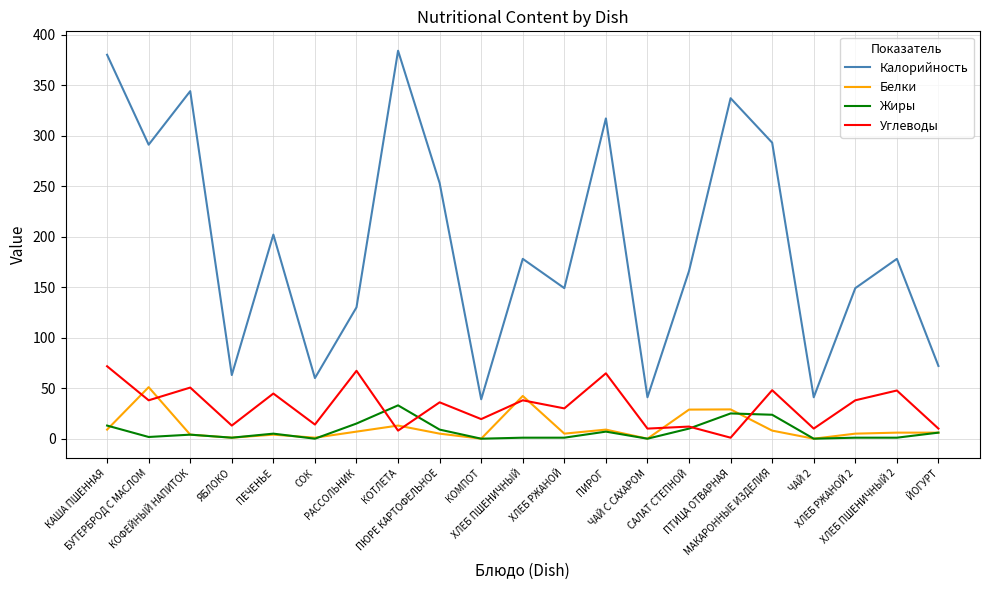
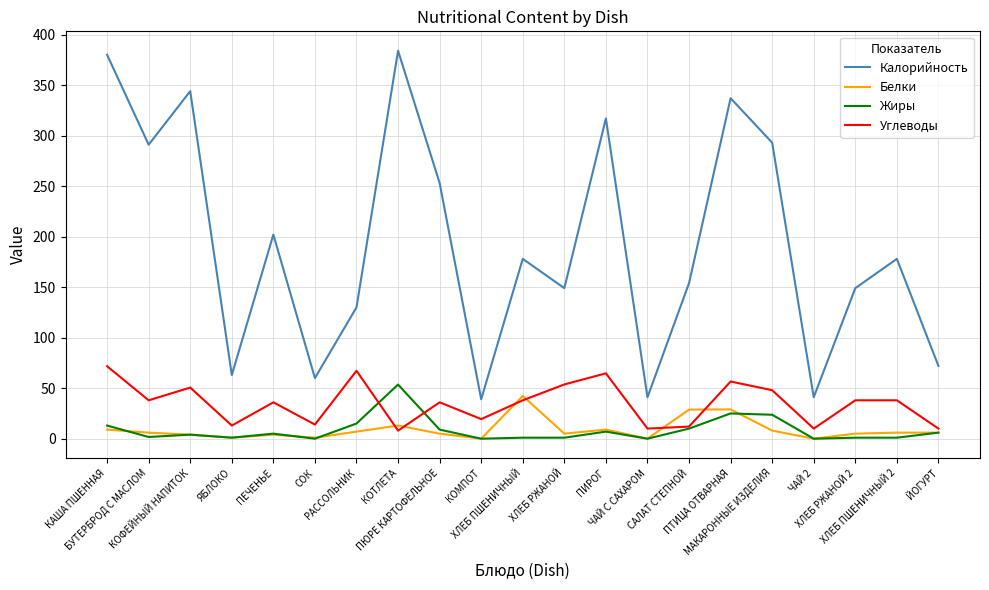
  {
    "Калорийность": {
      "КАША ПШЕННАЯ": 380,
      "БУТЕРБРОД С МАСЛОМ": 291,
      "КОФЕЙНЫЙ НАПИТОК": 344,
      "ЯБЛОКО": 63,
      "ПЕЧЕНЬЕ": 202,
      "СОК": 60,
      "РАССОЛЬНИК": 130,
      "КОТЛЕТА": 384,
      "ПЮРЕ КАРТОФЕЛЬНОЕ": 253,
      "КОМПОТ": 39,
      "ХЛЕБ ПШЕНИЧНЫЙ": 178,
      "ХЛЕБ РЖАНОЙ": 149,
      "ПИРОГ": 317,
      "ЧАЙ С САХАРОМ": 41,
-     "САЛАТ СТЕПНОЙ": 166,
+     "САЛАТ СТЕПНОЙ": 154,
      "ПТИЦА ОТВАРНАЯ": 337,
      "МАКАРОННЫЕ ИЗДЕЛИЯ": 293,
      "ЧАЙ 2": 41,
      "ХЛЕБ РЖАНОЙ 2": 149,
      "ХЛЕБ ПШЕНИЧНЫЙ 2": 178,
      "ЙОГУРТ": 72
    },
    "Белки": {
      "КАША ПШЕННАЯ": 9,
-     "БУТЕРБРОД С МАСЛОМ": 51,
+     "БУТЕРБРОД С МАСЛОМ": 6,
      "РАССОЛЬНИК": 7,
      "КОТЛЕТА": 13,
      "ПЮРЕ КАРТОФЕЛЬНОЕ": 5,
      "ХЛЕБ ПШЕНИЧНЫЙ": 42,
      "ХЛЕБ РЖАНОЙ": 5,
      "САЛАТ СТЕПНОЙ": 29,
      "ПТИЦА ОТВАРНАЯ": 29,
      "МАКАРОННЫЕ ИЗДЕЛИЯ": 8,
      "ХЛЕБ РЖАНОЙ 2": 5,
      "ХЛЕБ ПШЕНИЧНЫЙ 2": 6
    },
    "Жиры": {
      "КАША ПШЕННАЯ": 13,
      "БУТЕРБРОД С МАСЛОМ": 2,
      "РАССОЛЬНИК": 15,
-     "КОТЛЕТА": 33,
+     "КОТЛЕТА": 54,
      "ПЮРЕ КАРТОФЕЛЬНОЕ": 9,
      "ХЛЕБ ПШЕНИЧНЫЙ": 1,
      "ХЛЕБ РЖАНОЙ": 1,
      "ПТИЦА ОТВАРНАЯ": 25,
      "МАКАРОННЫЕ ИЗДЕЛИЯ": 24,
      "ХЛЕБ РЖАНОЙ 2": 1,
      "ХЛЕБ ПШЕНИЧНЫЙ 2": 1
    },
    "Углеводы": {
      "КАША ПШЕННАЯ": 72,
      "БУТЕРБРОД С МАСЛОМ": 38,
      "КОФЕЙНЫЙ НАПИТОК": 51,
      "ЯБЛОКО": 13,
-     "ПЕЧЕНЬЕ": 45,
+     "ПЕЧЕНЬЕ": 36,
      "СОК": 14,
      "РАССОЛЬНИК": 67,
      "КОТЛЕТА": 8,
      "ПЮРЕ КАРТОФЕЛЬНОЕ": 36,
      "КОМПОТ": 19,
      "ХЛЕБ ПШЕНИЧНЫЙ": 38,
-     "ХЛЕБ РЖАНОЙ": 30,
+     "ХЛЕБ РЖАНОЙ": 54,
      "ПИРОГ": 65,
      "ЧАЙ С САХАРОМ": 10,
-     "ПТИЦА ОТВАРНАЯ": 1,
+     "ПТИЦА ОТВАРНАЯ": 57,
      "МАКАРОННЫЕ ИЗДЕЛИЯ": 48,
      "ЧАЙ 2": 10,
      "ХЛЕБ РЖАНОЙ 2": 38,
-     "ХЛЕБ ПШЕНИЧНЫЙ 2": 48,
+     "ХЛЕБ ПШЕНИЧНЫЙ 2": 38,
      "ЙОГУРТ": 10
    }
  }
